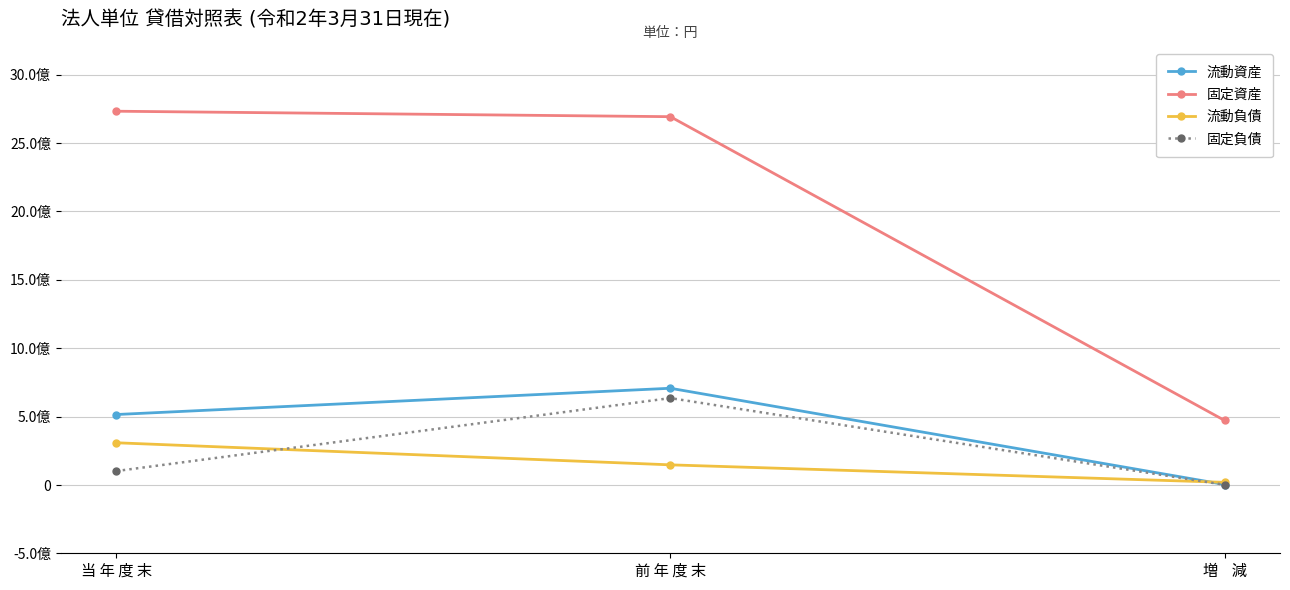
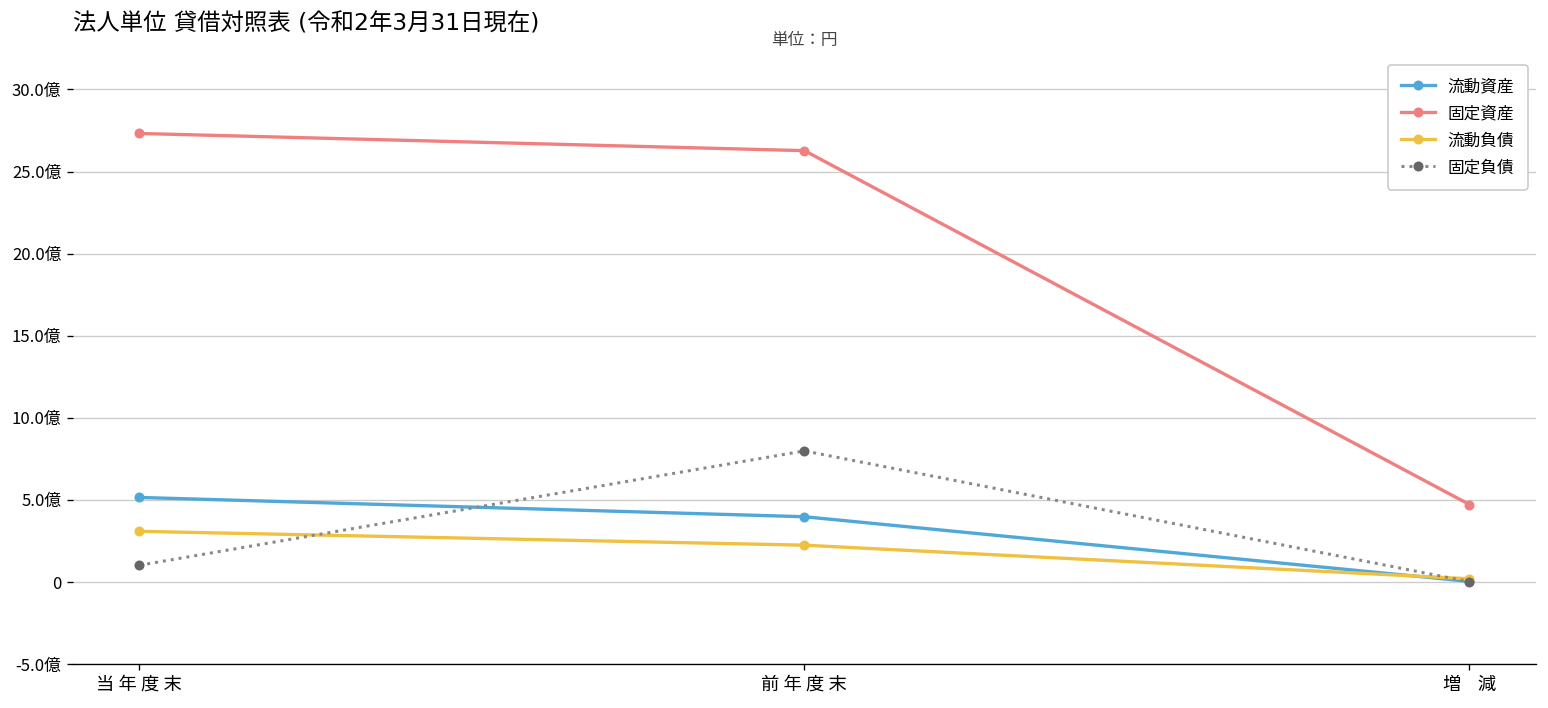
  {
    "流動資産": {
      "当 年 度 末": "5.1億",
-     "前 年 度 末": "7.1億"
+     "前 年 度 末": "4.0億"
    },
    "固定資産": {
      "当 年 度 末": "27.3億",
-     "前 年 度 末": "26.9億",
+     "前 年 度 末": "26.3億",
      "増 減": "4.7億"
    },
    "流動負債": {
      "当 年 度 末": "3.1億",
-     "前 年 度 末": "1.5億"
+     "前 年 度 末": "2.2億"
    },
    "固定負債": {
      "当 年 度 末": "1.0億",
-     "前 年 度 末": "6.3億"
+     "前 年 度 末": "8.0億"
    }
  }
